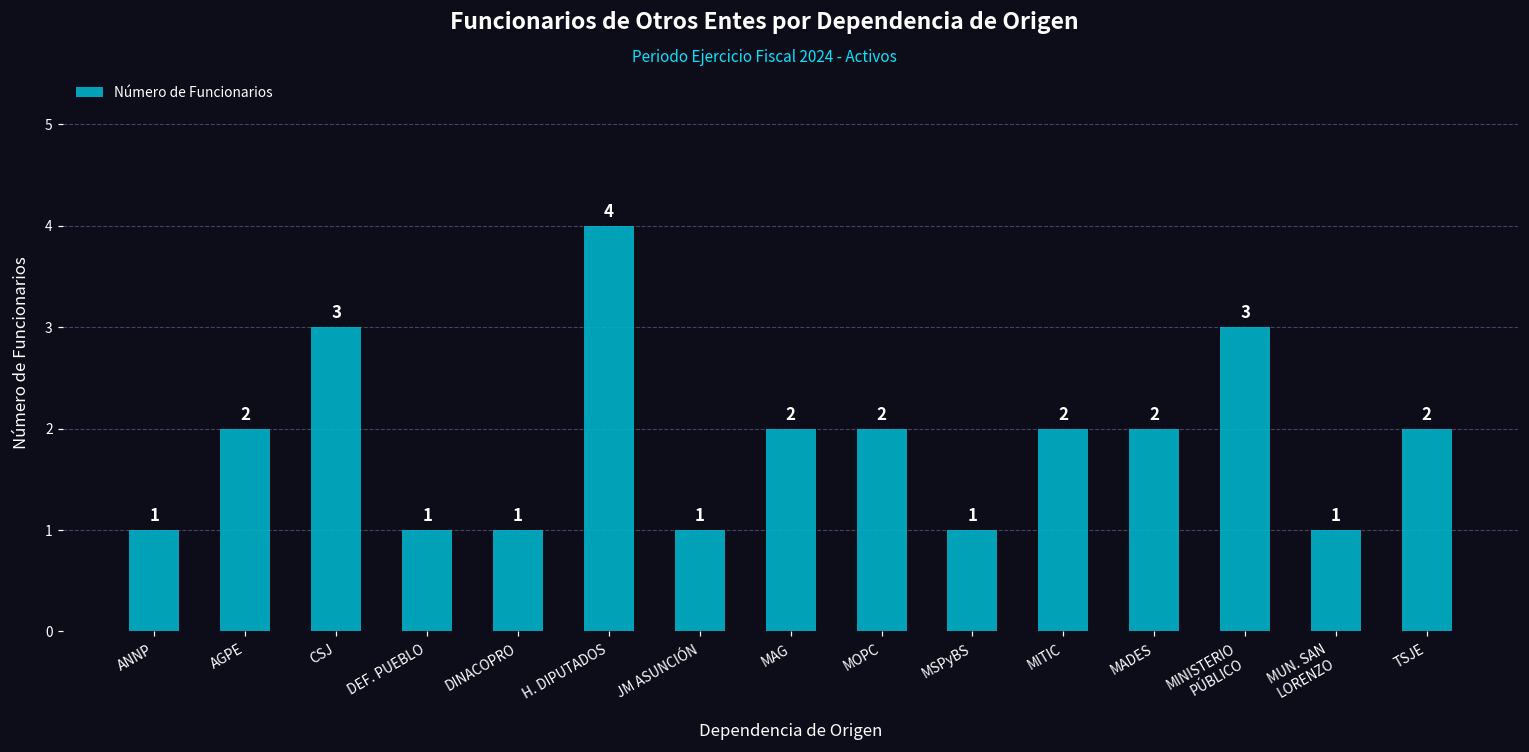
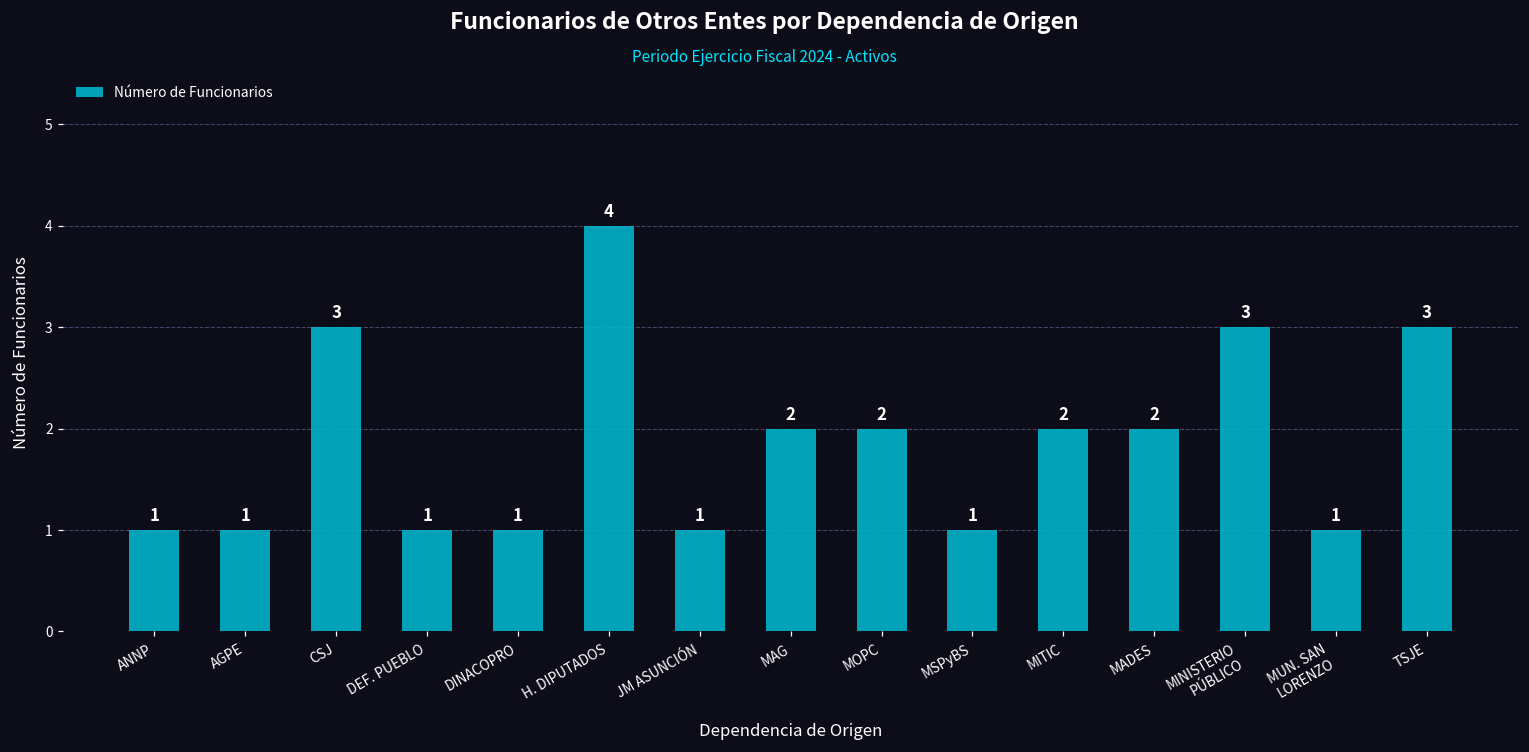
  {
    "ANNP": 1,
-   "AGPE": 2,
+   "AGPE": 1,
    "CSJ": 3,
    "DEF. PUEBLO": 1,
    "DINACOPRO": 1,
    "H. DIPUTADOS": 4,
    "JM ASUNCIÓN": 1,
    "MAG": 2,
    "MOPC": 2,
    "MSPyBS": 1,
    "MITIC": 2,
    "MADES": 2,
    "MINISTERIO PÚBLICO": 3,
    "MUN. SAN LORENZO": 1,
-   "TSJE": 2
+   "TSJE": 3
  }
